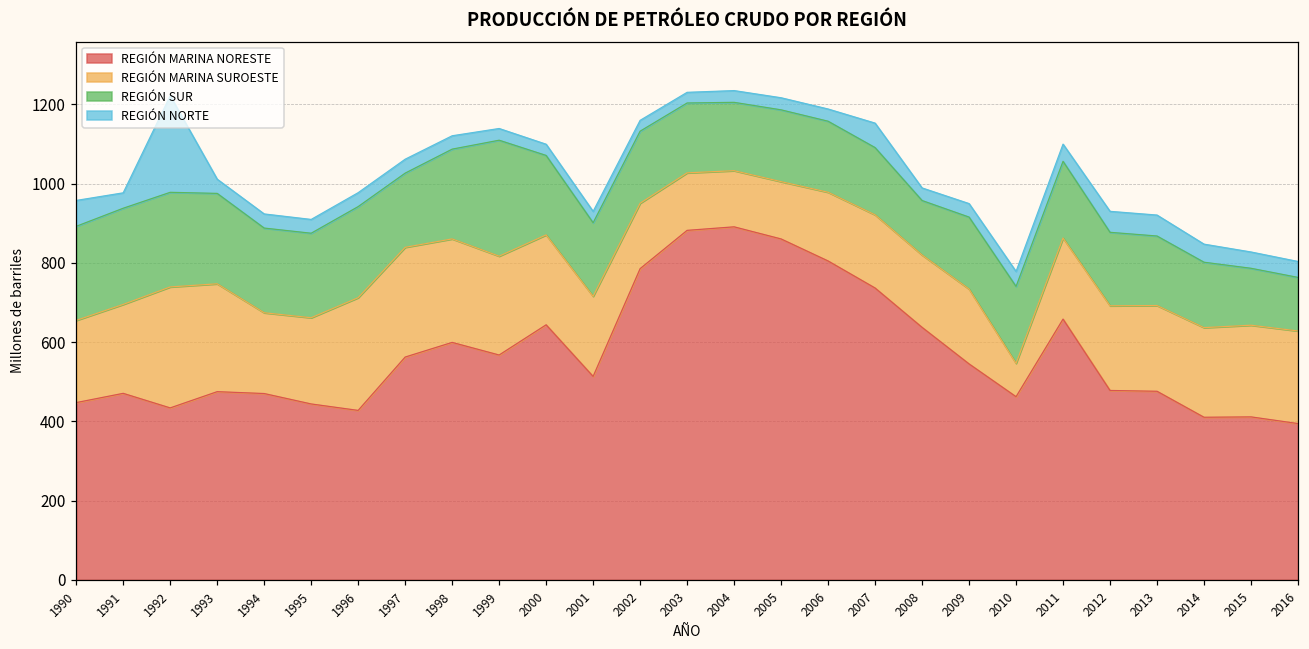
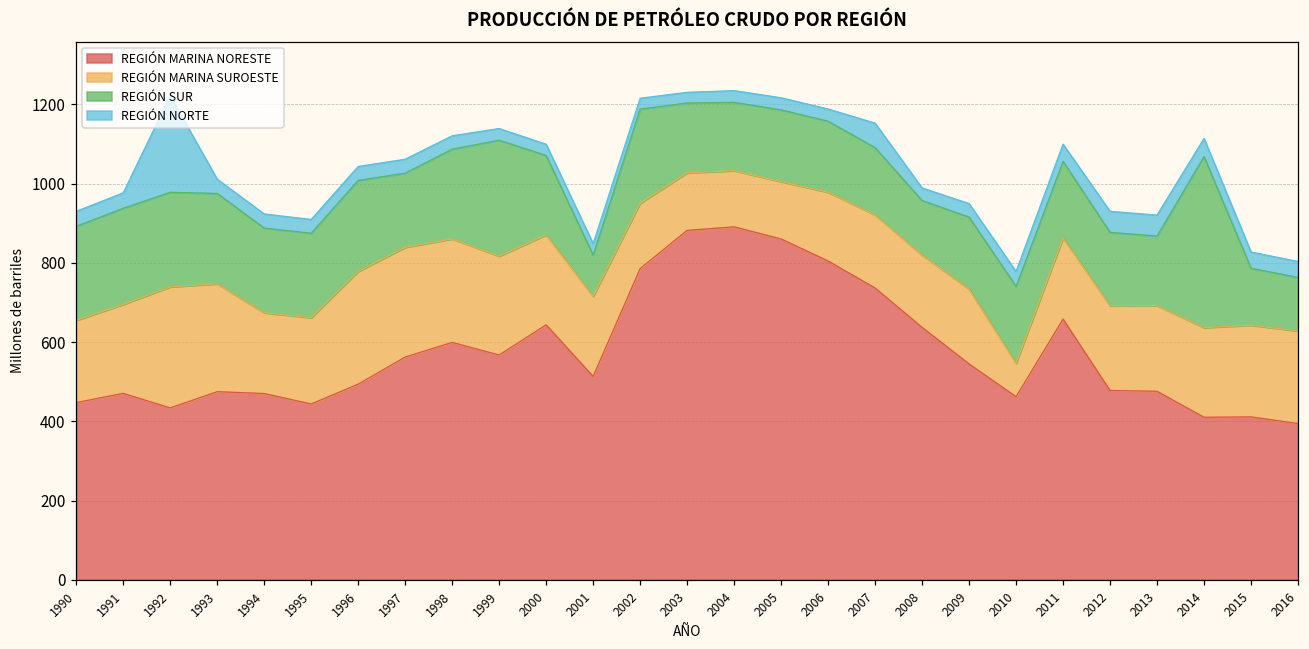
  {
    "REGIÓN MARINA NORESTE": {
      "1990": 450,
      "1991": 470,
      "1992": 430,
      "1993": 470,
      "1994": 470,
      "1995": 440,
-     "1996": 430,
+     "1996": 490,
      "1997": 560,
      "1998": 600,
      "1999": 570,
      "2000": 640,
      "2001": 510,
      "2002": 790,
      "2003": 880,
      "2004": 890,
      "2005": 860,
      "2006": 800,
      "2007": 740,
      "2008": 640,
      "2009": 540,
      "2010": 460,
      "2011": 660,
      "2012": 480,
      "2013": 480,
      "2014": 410,
      "2015": 410,
      "2016": 390
    },
    "REGIÓN MARINA SUROESTE": {
      "1990": 210,
      "1991": 220,
      "1992": 310,
      "1993": 270,
      "1994": 200,
      "1995": 220,
      "1996": 280,
      "1997": 280,
      "1998": 260,
      "1999": 250,
      "2000": 230,
      "2001": 200,
      "2002": 170,
      "2003": 150,
      "2004": 140,
      "2005": 140,
      "2006": 170,
      "2007": 180,
      "2008": 180,
      "2009": 190,
      "2010": 80,
      "2011": 200,
      "2012": 210,
      "2013": 220,
      "2014": 230,
      "2015": 230,
      "2016": 230
    },
    "REGIÓN SUR": {
      "1990": 240,
      "1991": 240,
      "1992": 240,
      "1993": 230,
      "1994": 210,
      "1995": 210,
      "1996": 230,
      "1997": 190,
      "1998": 230,
      "1999": 290,
      "2000": 200,
-     "2001": 190,
-     "2002": 180,
+     "2001": 100,
+     "2002": 240,
      "2003": 180,
      "2004": 170,
      "2005": 180,
      "2006": 180,
      "2007": 170,
      "2008": 140,
      "2009": 180,
      "2010": 190,
      "2011": 190,
      "2012": 190,
      "2013": 180,
-     "2014": 170,
+     "2014": 430,
      "2015": 140,
      "2016": 140
    },
    "REGIÓN NORTE": {
-     "1990": 70,
+     "1990": 40,
      "1991": 40,
      "1993": 40,
      "1994": 40,
      "1995": 30,
      "1996": 40,
      "1997": 40,
      "1998": 30,
      "1999": 30,
      "2000": 30,
      "2001": 30,
      "2002": 30,
      "2003": 30,
      "2004": 30,
      "2005": 30,
      "2006": 30,
      "2007": 60,
      "2008": 30,
      "2009": 30,
      "2010": 40,
      "2011": 40,
      "2012": 50,
      "2013": 50,
      "2014": 50,
      "2015": 40,
      "2016": 40
    }
  }
